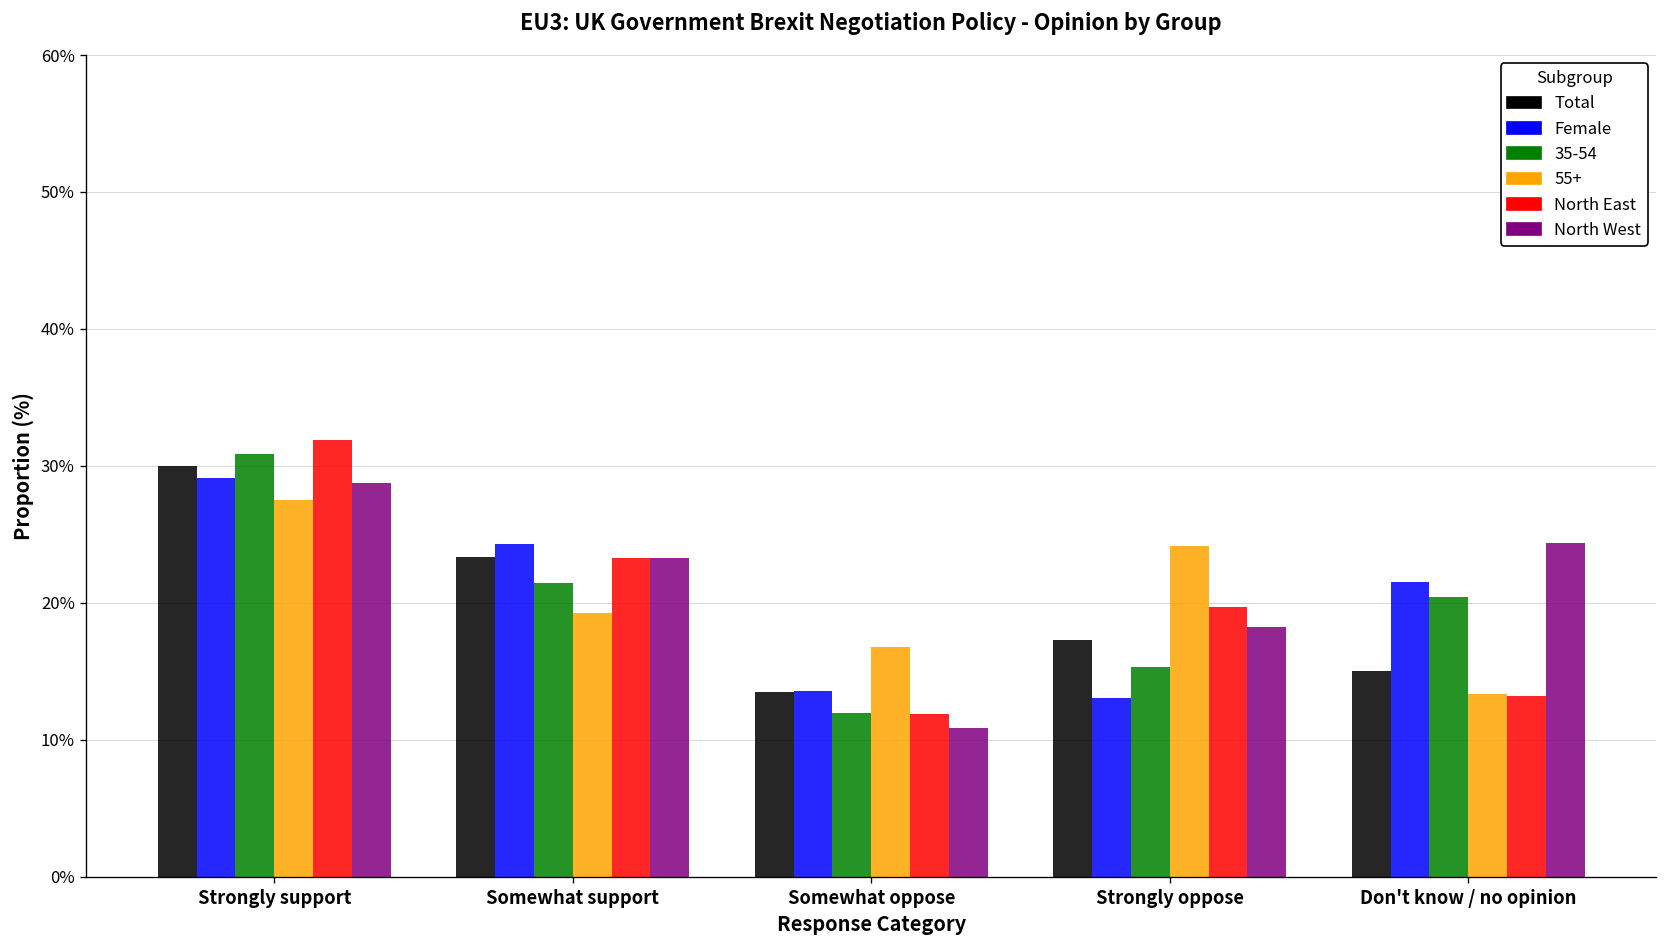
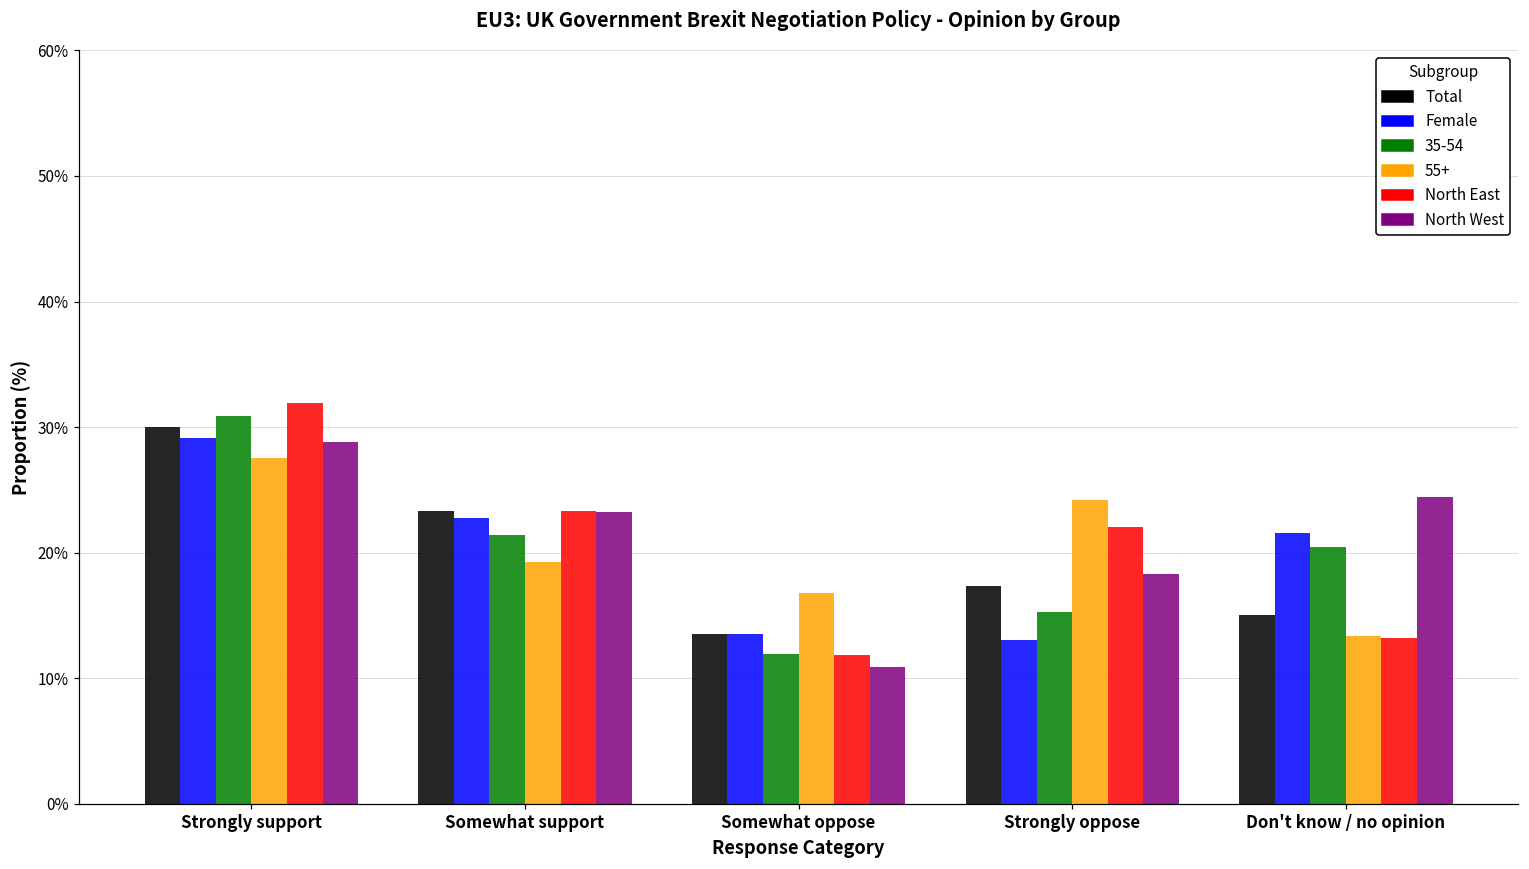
  {
    "Total": {
      "Strongly support": "30.0%",
      "Somewhat support": "23.3%",
      "Somewhat oppose": "13.5%",
      "Strongly oppose": "17.3%",
      "Don't know / no opinion": "15.1%"
    },
    "Female": {
      "Strongly support": "29.1%",
-     "Somewhat support": "24.3%",
+     "Somewhat support": "22.8%",
      "Somewhat oppose": "13.6%",
      "Strongly oppose": "13.0%",
      "Don't know / no opinion": "21.6%"
    },
    "35-54": {
      "Strongly support": "30.9%",
      "Somewhat support": "21.4%",
      "Somewhat oppose": "12.0%",
      "Strongly oppose": "15.3%",
      "Don't know / no opinion": "20.4%"
    },
    "55+": {
      "Strongly support": "27.5%",
      "Somewhat support": "19.3%",
      "Somewhat oppose": "16.8%",
      "Strongly oppose": "24.2%",
      "Don't know / no opinion": "13.3%"
    },
    "North East": {
      "Strongly support": "31.9%",
      "Somewhat support": "23.3%",
      "Somewhat oppose": "11.9%",
-     "Strongly oppose": "19.7%",
+     "Strongly oppose": "22.0%",
      "Don't know / no opinion": "13.2%"
    },
    "North West": {
      "Strongly support": "28.8%",
      "Somewhat support": "23.3%",
      "Somewhat oppose": "10.9%",
      "Strongly oppose": "18.3%",
      "Don't know / no opinion": "24.4%"
    }
  }
